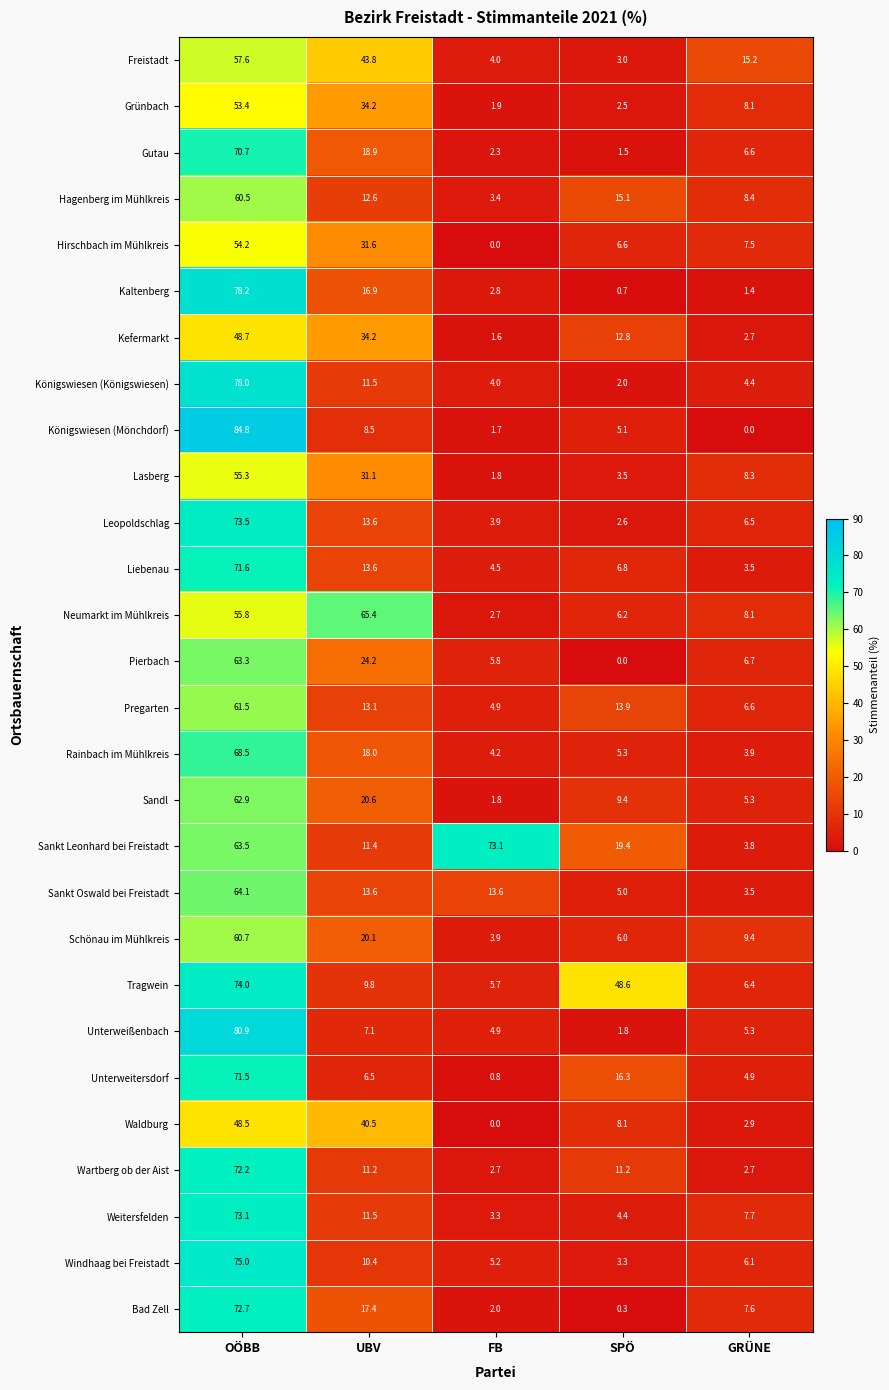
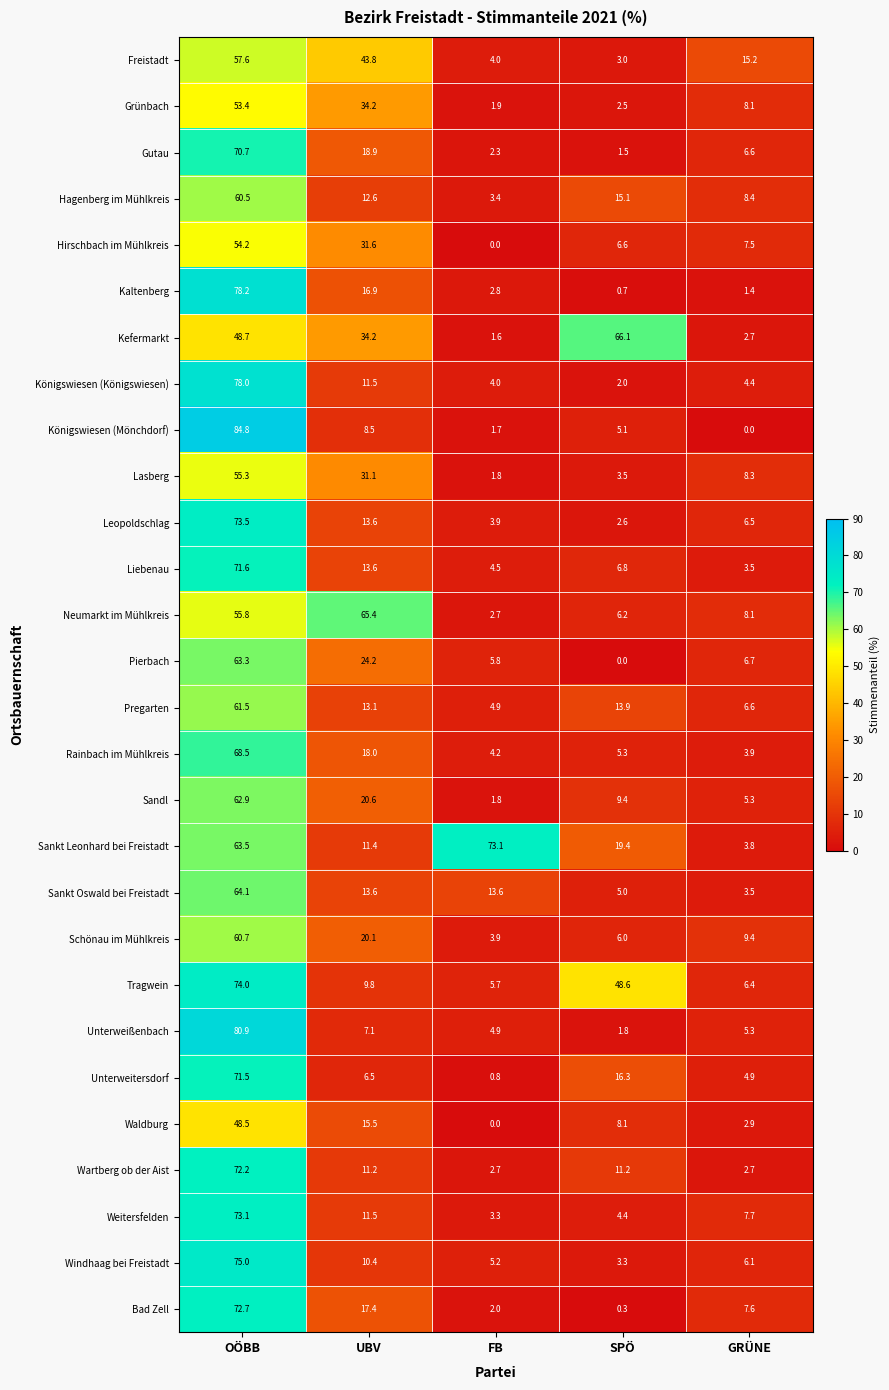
  {
    "Freistadt": {
      "OÖBB": 57.6,
      "UBV": 43.8,
      "FB": 4.0,
      "SPÖ": 3.0,
      "GRÜNE": 15.2
    },
    "Grünbach": {
      "OÖBB": 53.4,
      "UBV": 34.2,
      "FB": 1.9,
      "SPÖ": 2.5,
      "GRÜNE": 8.1
    },
    "Gutau": {
      "OÖBB": 70.7,
      "UBV": 18.9,
      "FB": 2.3,
      "SPÖ": 1.5,
      "GRÜNE": 6.6
    },
    "Hagenberg im Mühlkreis": {
      "OÖBB": 60.5,
      "UBV": 12.6,
      "FB": 3.4,
      "SPÖ": 15.1,
      "GRÜNE": 8.4
    },
    "Hirschbach im Mühlkreis": {
      "OÖBB": 54.2,
      "UBV": 31.6,
      "FB": 0.0,
      "SPÖ": 6.6,
      "GRÜNE": 7.5
    },
    "Kaltenberg": {
      "OÖBB": 78.2,
      "UBV": 16.9,
      "FB": 2.8,
      "SPÖ": 0.7,
      "GRÜNE": 1.4
    },
    "Kefermarkt": {
      "OÖBB": 48.7,
      "UBV": 34.2,
      "FB": 1.6,
-     "SPÖ": 12.8,
+     "SPÖ": 66.1,
      "GRÜNE": 2.7
    },
    "Königswiesen (Königswiesen)": {
      "OÖBB": 78.0,
      "UBV": 11.5,
      "FB": 4.0,
      "SPÖ": 2.0,
      "GRÜNE": 4.4
    },
    "Königswiesen (Mönchdorf)": {
      "OÖBB": 84.8,
      "UBV": 8.5,
      "FB": 1.7,
      "SPÖ": 5.1,
      "GRÜNE": 0.0
    },
    "Lasberg": {
      "OÖBB": 55.3,
      "UBV": 31.1,
      "FB": 1.8,
      "SPÖ": 3.5,
      "GRÜNE": 8.3
    },
    "Leopoldschlag": {
      "OÖBB": 73.5,
      "UBV": 13.6,
      "FB": 3.9,
      "SPÖ": 2.6,
      "GRÜNE": 6.5
    },
    "Liebenau": {
      "OÖBB": 71.6,
      "UBV": 13.6,
      "FB": 4.5,
      "SPÖ": 6.8,
      "GRÜNE": 3.5
    },
    "Neumarkt im Mühlkreis": {
      "OÖBB": 55.8,
      "UBV": 65.4,
      "FB": 2.7,
      "SPÖ": 6.2,
      "GRÜNE": 8.1
    },
    "Pierbach": {
      "OÖBB": 63.3,
      "UBV": 24.2,
      "FB": 5.8,
      "SPÖ": 0.0,
      "GRÜNE": 6.7
    },
    "Pregarten": {
      "OÖBB": 61.5,
      "UBV": 13.1,
      "FB": 4.9,
      "SPÖ": 13.9,
      "GRÜNE": 6.6
    },
    "Rainbach im Mühlkreis": {
      "OÖBB": 68.5,
      "UBV": 18.0,
      "FB": 4.2,
      "SPÖ": 5.3,
      "GRÜNE": 3.9
    },
    "Sandl": {
      "OÖBB": 62.9,
      "UBV": 20.6,
      "FB": 1.8,
      "SPÖ": 9.4,
      "GRÜNE": 5.3
    },
    "Sankt Leonhard bei Freistadt": {
      "OÖBB": 63.5,
      "UBV": 11.4,
      "FB": 73.1,
      "SPÖ": 19.4,
      "GRÜNE": 3.8
    },
    "Sankt Oswald bei Freistadt": {
      "OÖBB": 64.1,
      "UBV": 13.6,
      "FB": 13.6,
      "SPÖ": 5.0,
      "GRÜNE": 3.5
    },
    "Schönau im Mühlkreis": {
      "OÖBB": 60.7,
      "UBV": 20.1,
      "FB": 3.9,
      "SPÖ": 6.0,
      "GRÜNE": 9.4
    },
    "Tragwein": {
      "OÖBB": 74.0,
      "UBV": 9.8,
      "FB": 5.7,
      "SPÖ": 48.6,
      "GRÜNE": 6.4
    },
    "Unterweißenbach": {
      "OÖBB": 80.9,
      "UBV": 7.1,
      "FB": 4.9,
      "SPÖ": 1.8,
      "GRÜNE": 5.3
    },
    "Unterweitersdorf": {
      "OÖBB": 71.5,
      "UBV": 6.5,
      "FB": 0.8,
      "SPÖ": 16.3,
      "GRÜNE": 4.9
    },
    "Waldburg": {
      "OÖBB": 48.5,
-     "UBV": 40.5,
+     "UBV": 15.5,
      "FB": 0.0,
      "SPÖ": 8.1,
      "GRÜNE": 2.9
    },
    "Wartberg ob der Aist": {
      "OÖBB": 72.2,
      "UBV": 11.2,
      "FB": 2.7,
      "SPÖ": 11.2,
      "GRÜNE": 2.7
    },
    "Weitersfelden": {
      "OÖBB": 73.1,
      "UBV": 11.5,
      "FB": 3.3,
      "SPÖ": 4.4,
      "GRÜNE": 7.7
    },
    "Windhaag bei Freistadt": {
      "OÖBB": 75.0,
      "UBV": 10.4,
      "FB": 5.2,
      "SPÖ": 3.3,
      "GRÜNE": 6.1
    },
    "Bad Zell": {
      "OÖBB": 72.7,
      "UBV": 17.4,
      "FB": 2.0,
      "SPÖ": 0.3,
      "GRÜNE": 7.6
    }
  }
